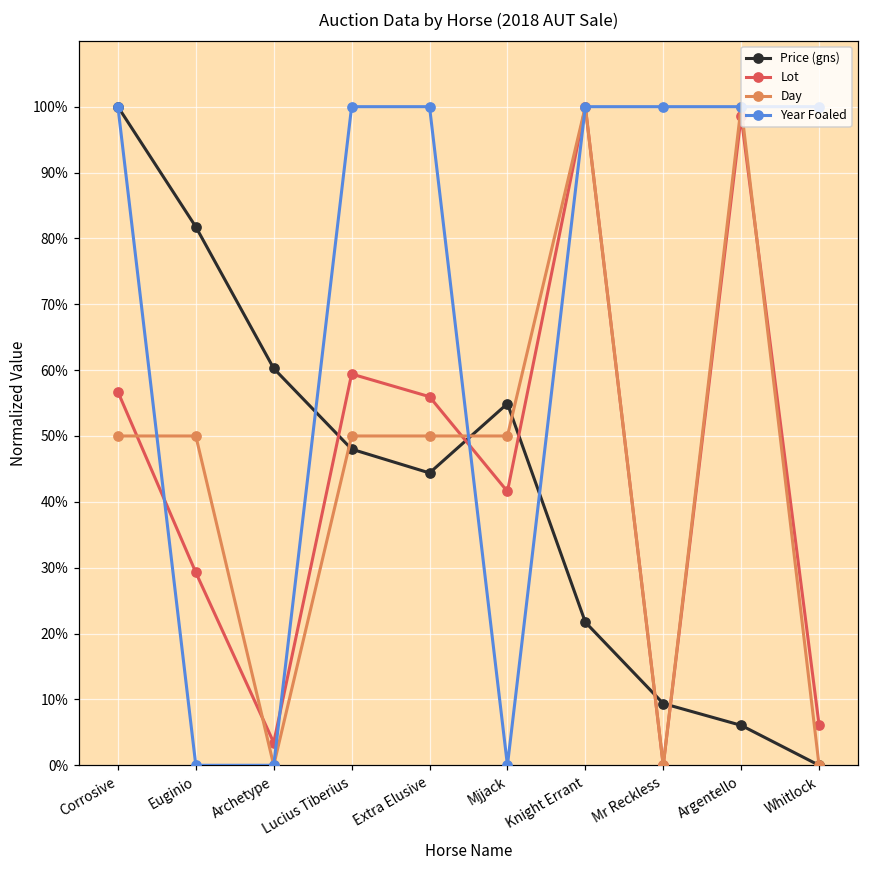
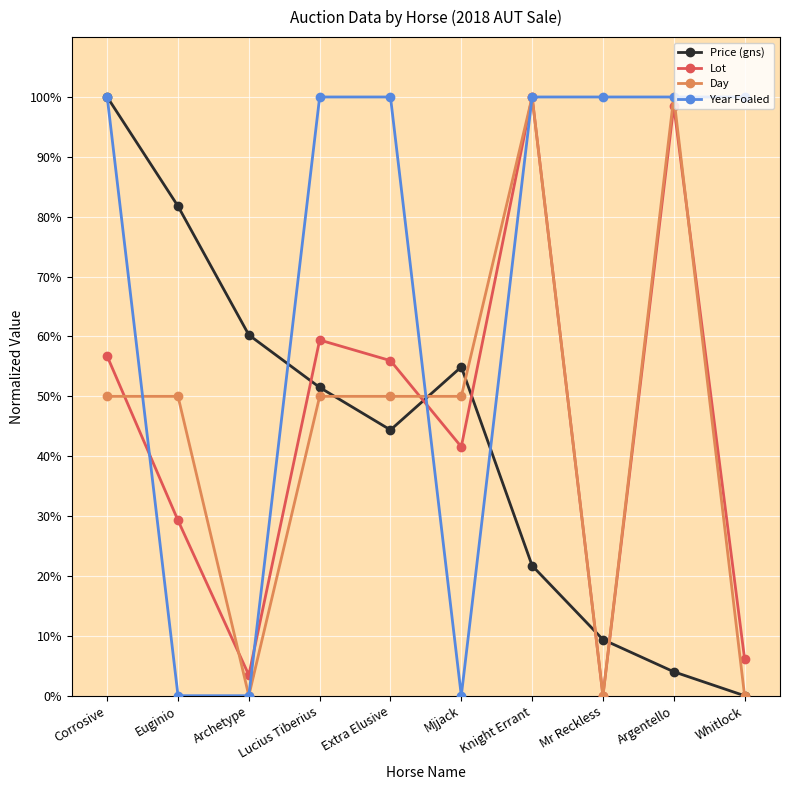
  {
    "Price (gns)": {
      "Euginio": "82%",
      "Archetype": "60%",
-     "Lucius Tiberius": "48%",
+     "Lucius Tiberius": "51%",
      "Extra Elusive": "44%",
      "Mjjack": "55%",
      "Knight Errant": "22%",
      "Mr Reckless": "9%",
-     "Argentello": "6%"
+     "Argentello": "4%"
    },
    "Year Foaled": {
      "Euginio": "0%",
      "Lucius Tiberius": "100%",
      "Extra Elusive": "100%",
      "Mjjack": "0%",
      "Mr Reckless": "100%"
    }
  }
